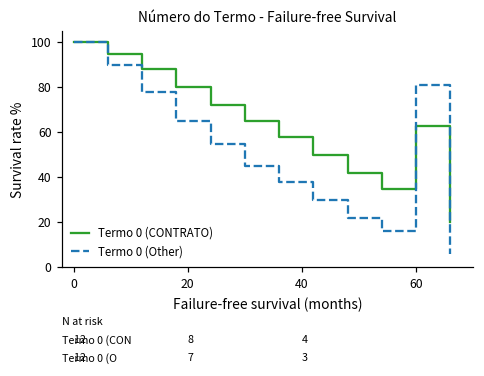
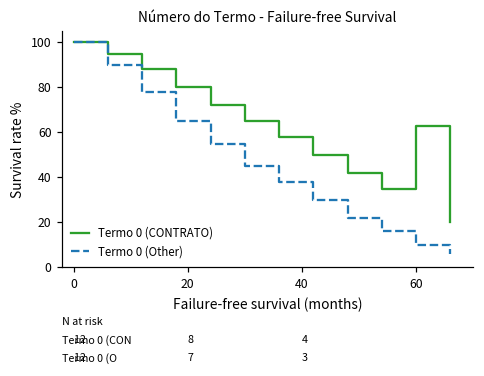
  {
    "Termo 0 (CONTRATO)": {
      "60": 63
    },
    "Termo 0 (Other)": {
-     "60": 81
+     "60": 10
    }
  }
